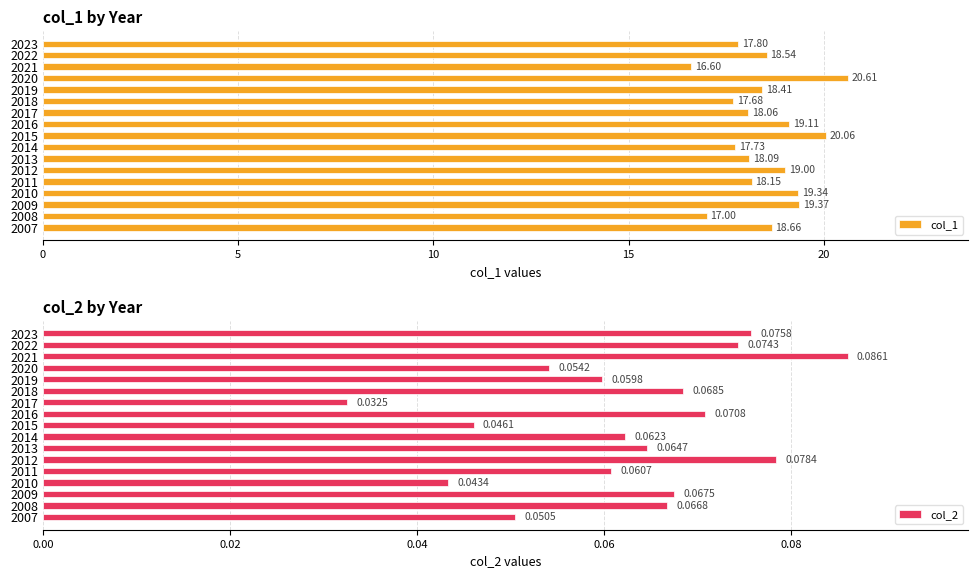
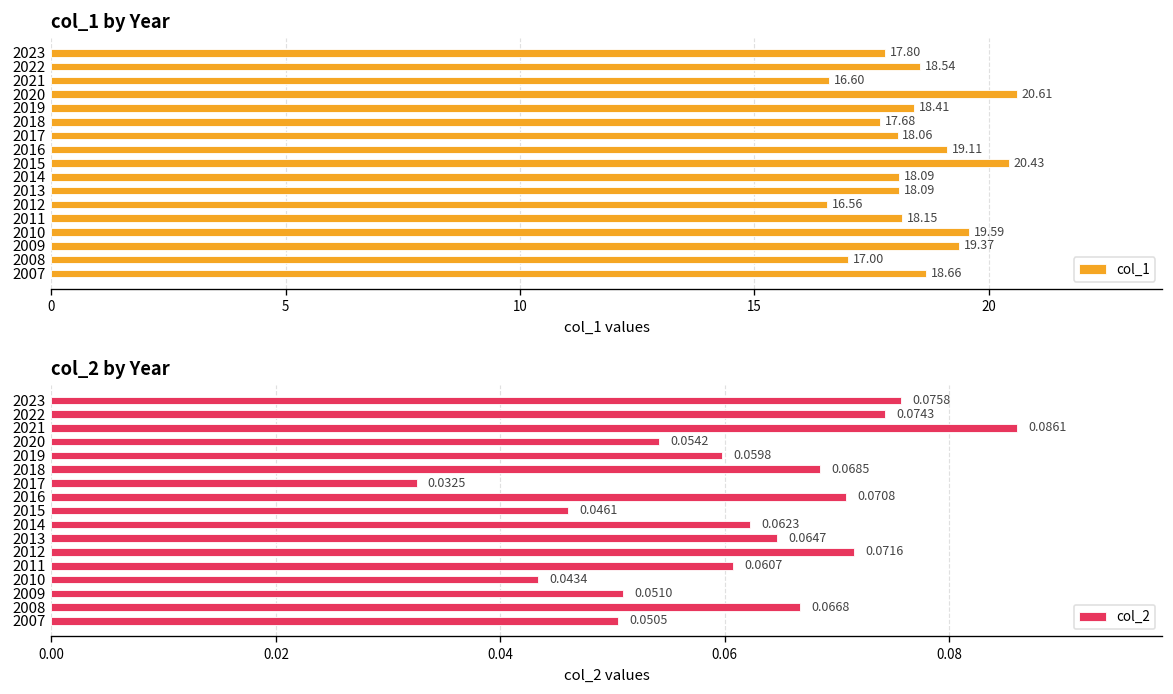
  {
    "col_1 by Year": {
      "2023": 17.80,
      "2022": 18.54,
      "2021": 16.60,
      "2020": 20.61,
      "2019": 18.41,
      "2018": 17.68,
      "2017": 18.06,
      "2016": 19.11,
-     "2015": 20.06,
-     "2014": 17.73,
+     "2015": 20.43,
+     "2014": 18.09,
      "2013": 18.09,
-     "2012": 19.00,
+     "2012": 16.56,
      "2011": 18.15,
-     "2010": 19.34,
+     "2010": 19.59,
      "2009": 19.37,
      "2008": 17.00,
      "2007": 18.66
    },
    "col_2 by Year": {
      "2023": 0.0758,
      "2022": 0.0743,
      "2021": 0.0861,
      "2020": 0.0542,
      "2019": 0.0598,
      "2018": 0.0685,
      "2017": 0.0325,
      "2016": 0.0708,
      "2015": 0.0461,
      "2014": 0.0623,
      "2013": 0.0647,
-     "2012": 0.0784,
+     "2012": 0.0716,
      "2011": 0.0607,
      "2010": 0.0434,
-     "2009": 0.0675,
+     "2009": 0.0510,
      "2008": 0.0668,
      "2007": 0.0505
    }
  }
